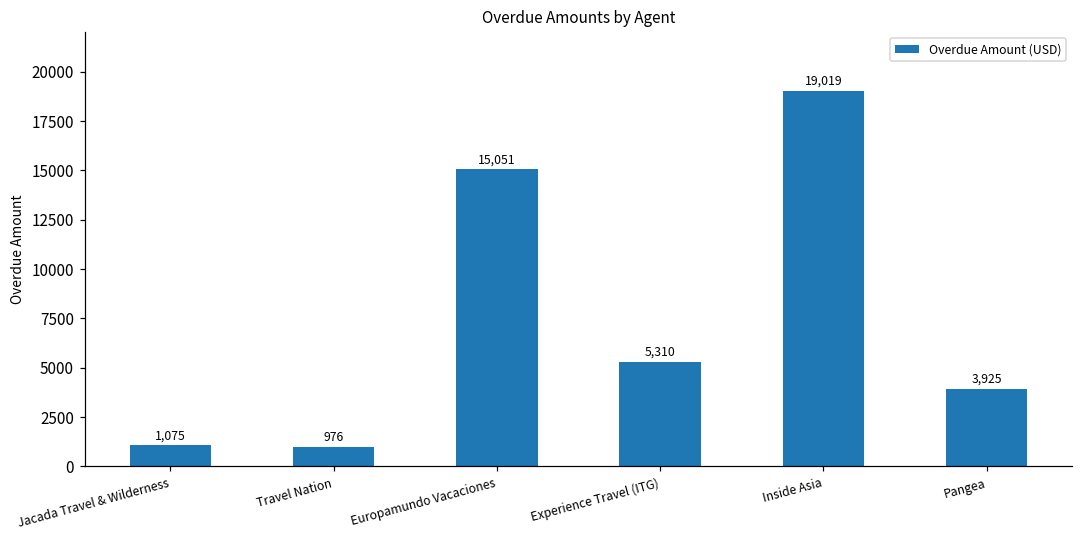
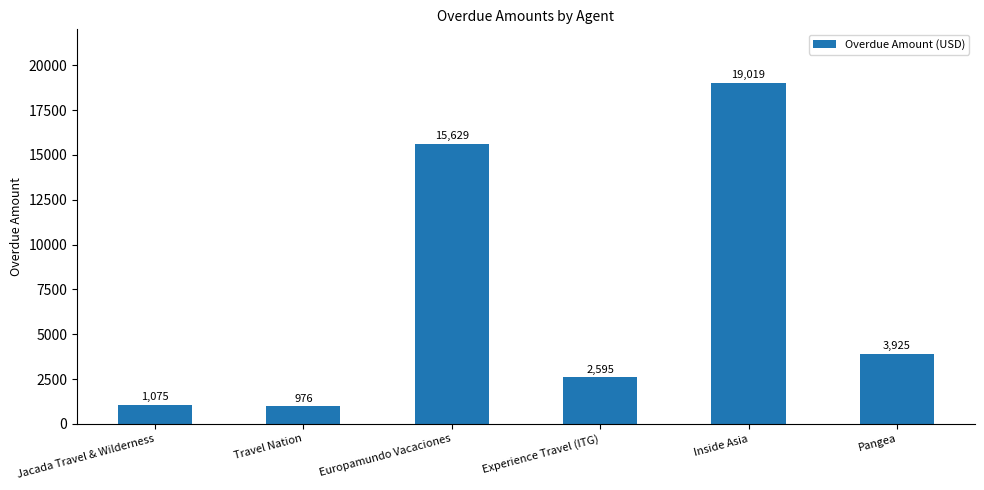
  {
    "Jacada Travel & Wilderness": "1,075",
    "Travel Nation": "976",
-   "Europamundo Vacaciones": "15,051",
-   "Experience Travel (ITG)": "5,310",
+   "Europamundo Vacaciones": "15,629",
+   "Experience Travel (ITG)": "2,595",
    "Inside Asia": "19,019",
    "Pangea": "3,925"
  }
